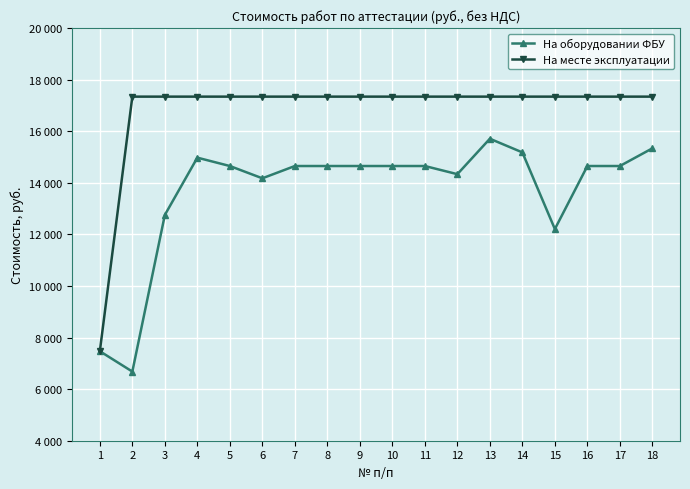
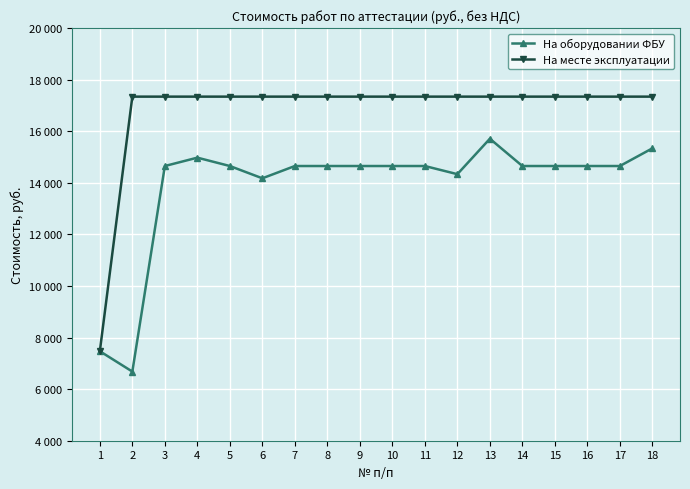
  {
    "На оборудовании ФБУ": {
      "2": 6700,
-     "3": 12800,
+     "3": 14700,
      "4": 15000,
      "5": 14700,
      "6": 14200,
      "7": 14700,
      "8": 14700,
      "9": 14700,
      "10": 14700,
      "11": 14700,
      "12": 14300,
      "13": 15700,
-     "14": 15200,
-     "15": 12200,
+     "14": 14700,
+     "15": 14700,
      "16": 14700,
      "17": 14700,
      "18": 15300
    },
    "На месте эксплуатации": {
      "2": 17300,
      "3": 17300,
      "4": 17300,
      "5": 17300,
      "6": 17300,
      "7": 17300,
      "8": 17300,
      "9": 17300,
      "10": 17300,
      "11": 17300,
      "12": 17300,
      "13": 17300,
      "14": 17300,
      "15": 17300,
      "16": 17300,
      "17": 17300,
      "18": 17300
    }
  }
